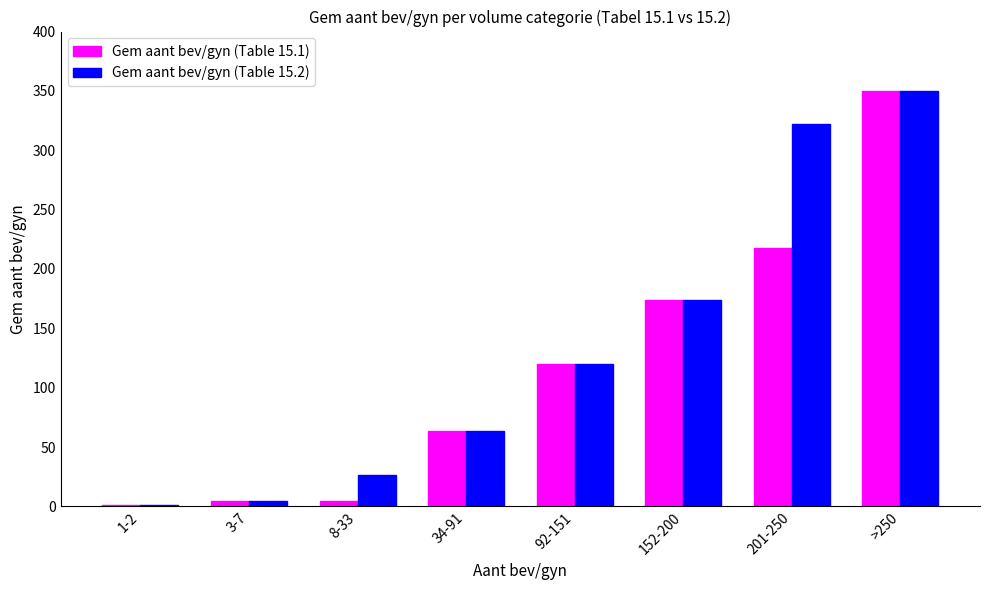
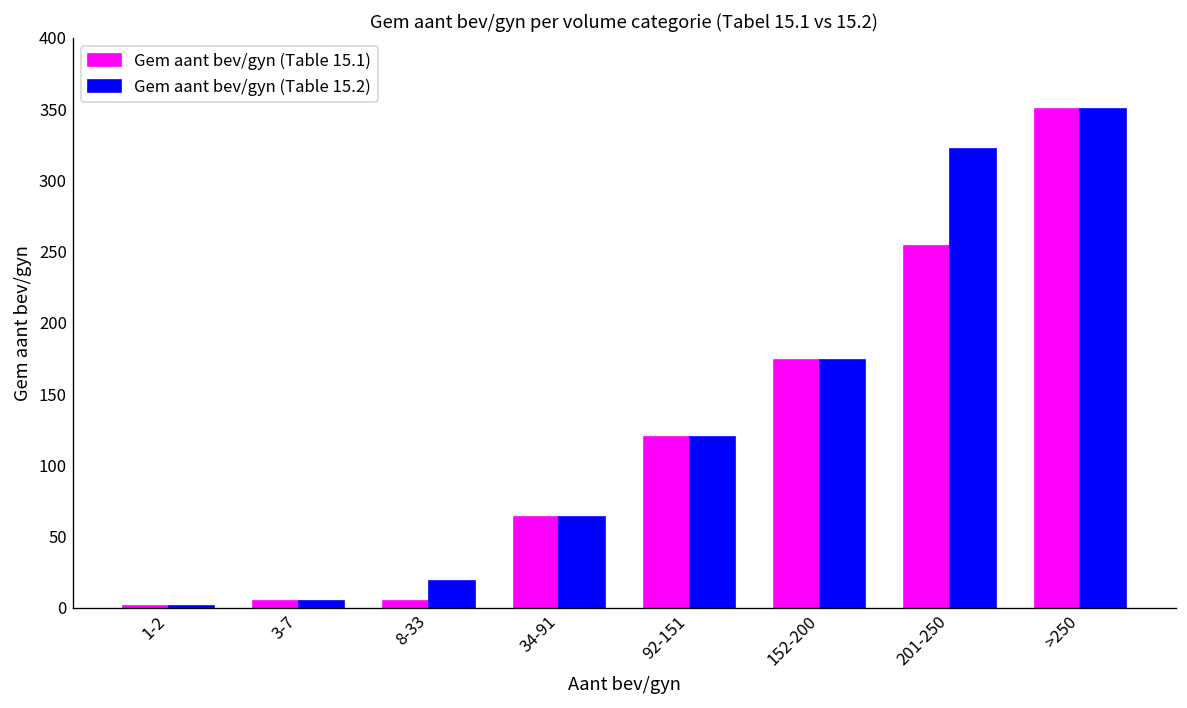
  {
    "Gem aant bev/gyn (Table 15.1)": {
      "3-7": 5,
      "8-33": 5,
      "34-91": 63,
      "92-151": 120,
      "152-200": 174,
-     "201-250": 218,
+     "201-250": 254,
      ">250": 350
    },
    "Gem aant bev/gyn (Table 15.2)": {
      "3-7": 5,
-     "8-33": 26,
+     "8-33": 19,
      "34-91": 64,
      "92-151": 120,
      "152-200": 174,
      "201-250": 322,
      ">250": 350
    }
  }
